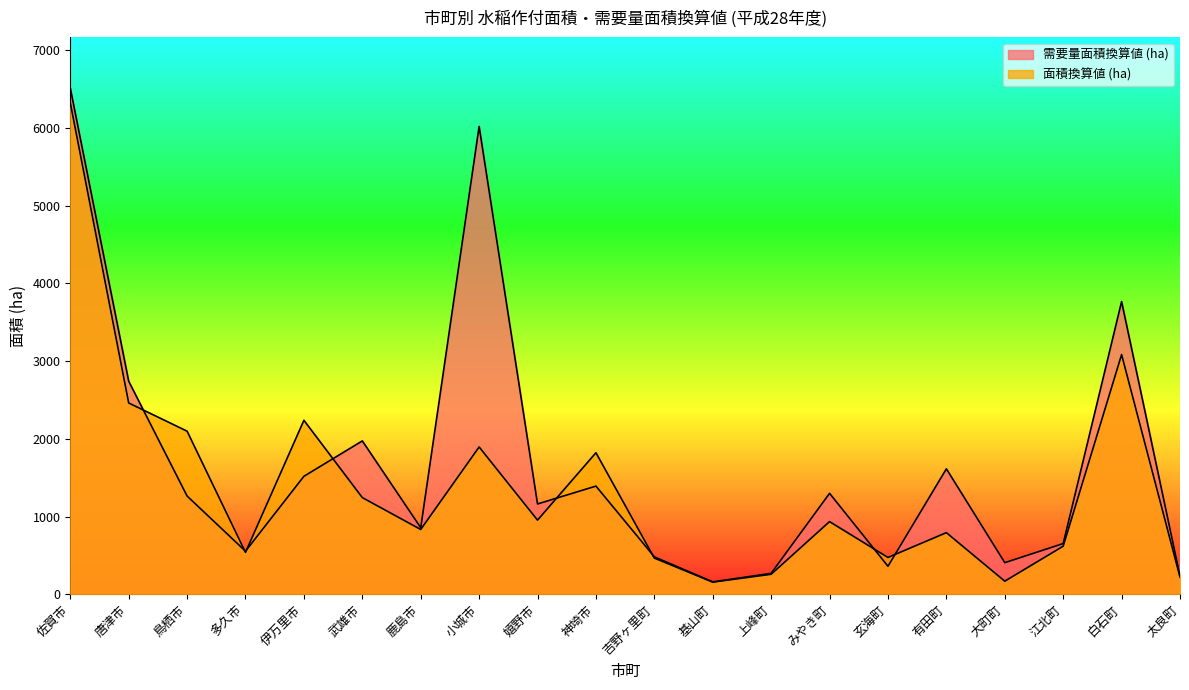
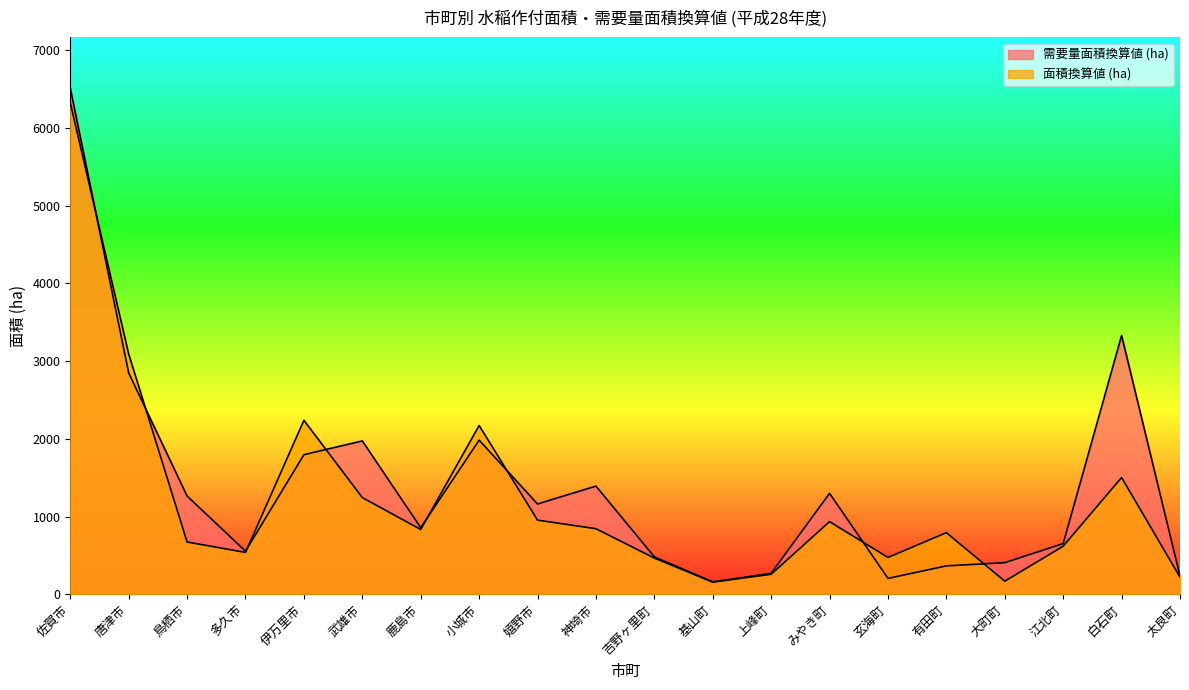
  {
    "需要量面積換算値 (ha)": {
      "佐賀市": 6500,
-     "唐津市": 2700,
+     "唐津市": 2800,
      "鳥栖市": 1300,
-     "伊万里市": 1500,
+     "伊万里市": 1800,
      "武雄市": 2000,
-     "小城市": 6000,
+     "小城市": 2000,
      "嬉野市": 1200,
      "神埼市": 1400,
      "みやき町": 1300,
-     "玄海町": 400,
-     "有田町": 1600,
+     "玄海町": 200,
+     "有田町": 400,
      "大町町": 400,
      "江北町": 700,
-     "白石町": 3800
+     "白石町": 3300
    },
    "面積換算値 (ha)": {
      "佐賀市": 6300,
-     "唐津市": 2500,
-     "鳥栖市": 2100,
+     "唐津市": 3100,
+     "鳥栖市": 700,
      "伊万里市": 2200,
      "武雄市": 1200,
-     "小城市": 1900,
+     "小城市": 2200,
      "嬉野市": 1000,
-     "神埼市": 1800,
+     "神埼市": 800,
      "みやき町": 900,
      "玄海町": 500,
      "有田町": 800,
      "大町町": 200,
      "江北町": 600,
-     "白石町": 3100
+     "白石町": 1500
    }
  }
